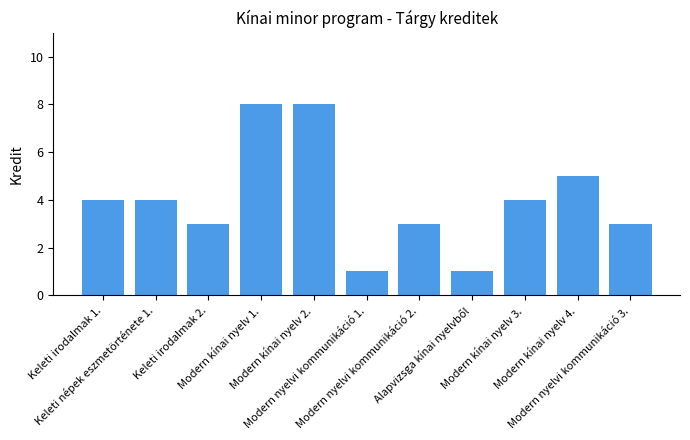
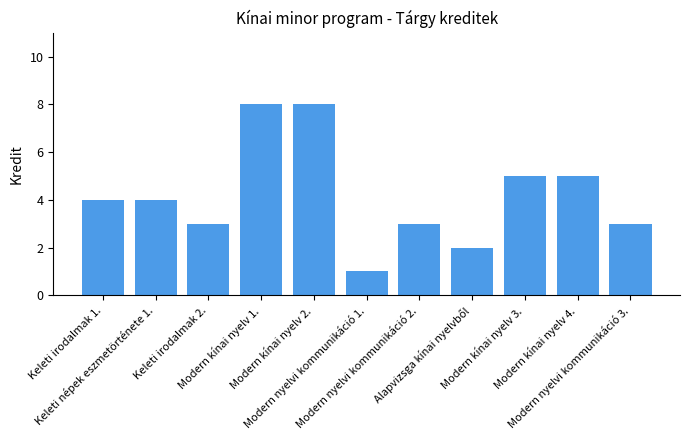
  {
    "Keleti irodalmak 1.": 4,
    "Keleti népek eszmetörténete 1.": 4,
    "Keleti irodalmak 2.": 3,
    "Modern kínai nyelv 1.": 8,
    "Modern kínai nyelv 2.": 8,
    "Modern nyelvi kommunikáció 1.": 1,
    "Modern nyelvi kommunikáció 2.": 3,
-   "Alapvizsga kínai nyelvből": 1,
-   "Modern kínai nyelv 3.": 4,
+   "Alapvizsga kínai nyelvből": 2,
+   "Modern kínai nyelv 3.": 5,
    "Modern kínai nyelv 4.": 5,
    "Modern nyelvi kommunikáció 3.": 3
  }
